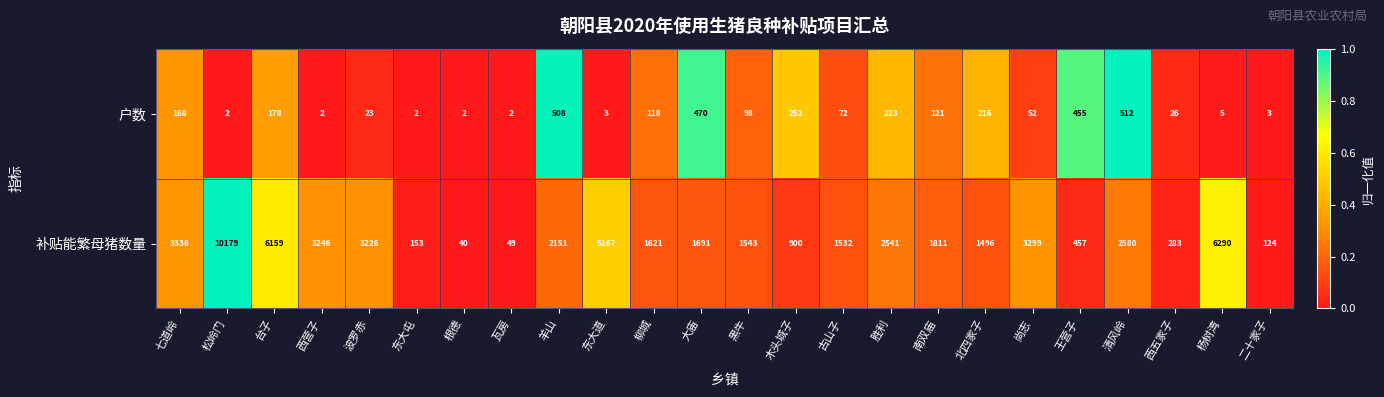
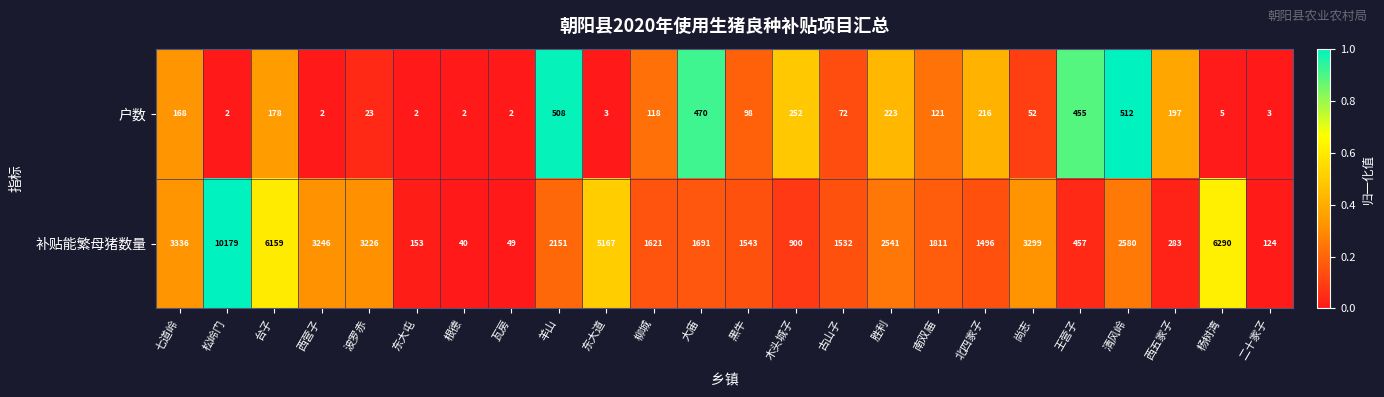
  {
    "户数": {
      "七道岭": 168,
      "松岭门": 2,
      "台子": 178,
      "西营子": 2,
      "波罗赤": 23,
      "东大屯": 2,
      "根德": 2,
      "瓦房": 2,
      "羊山": 508,
      "东大道": 3,
      "柳城": 118,
      "大庙": 470,
      "黑牛": 98,
      "木头城子": 252,
      "古山子": 72,
      "胜利": 223,
      "南双庙": 121,
      "北四家子": 216,
      "尚志": 52,
      "王营子": 455,
      "清风岭": 512,
-     "西五家子": 26,
+     "西五家子": 197,
      "杨树湾": 5,
      "二十家子": 3
    },
    "补贴能繁母猪数量": {
      "七道岭": 3336,
      "松岭门": 10179,
      "台子": 6159,
      "西营子": 3246,
      "波罗赤": 3226,
      "东大屯": 153,
      "根德": 40,
      "瓦房": 49,
      "羊山": 2151,
      "东大道": 5167,
      "柳城": 1621,
      "大庙": 1691,
      "黑牛": 1543,
      "木头城子": 900,
      "古山子": 1532,
      "胜利": 2541,
      "南双庙": 1811,
      "北四家子": 1496,
      "尚志": 3299,
      "王营子": 457,
      "清风岭": 2580,
      "西五家子": 283,
      "杨树湾": 6290,
      "二十家子": 124
    }
  }
